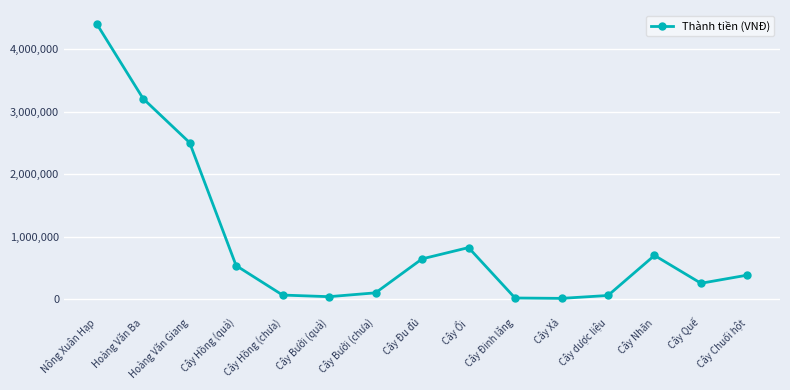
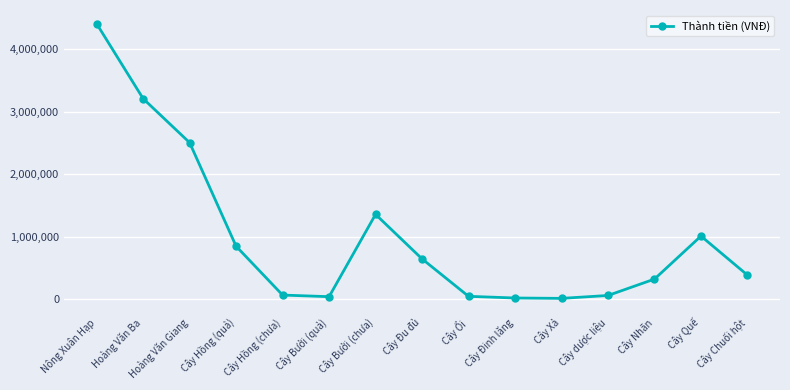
  {
    "Nông Xuân Hạp": "4,400,000",
    "Hoàng Văn Ba": "3,200,000",
    "Hoàng Văn Giang": "2,500,000",
-   "Cây Hồng (quả)": "500,000",
+   "Cây Hồng (quả)": "800,000",
    "Cây Hồng (chưa)": "100,000",
    "Cây Bưởi (quả)": "0",
-   "Cây Bưởi (chưa)": "100,000",
+   "Cây Bưởi (chưa)": "1,400,000",
    "Cây Đu đủ": "600,000",
-   "Cây Ổi": "800,000",
+   "Cây Ổi": "0",
    "Cây Đinh lăng": "0",
    "Cây Xả": "0",
    "Cây dược liệu": "100,000",
-   "Cây Nhãn": "700,000",
-   "Cây Quế": "300,000",
+   "Cây Nhãn": "300,000",
+   "Cây Quế": "1,000,000",
    "Cây Chuối hột": "400,000"
  }
